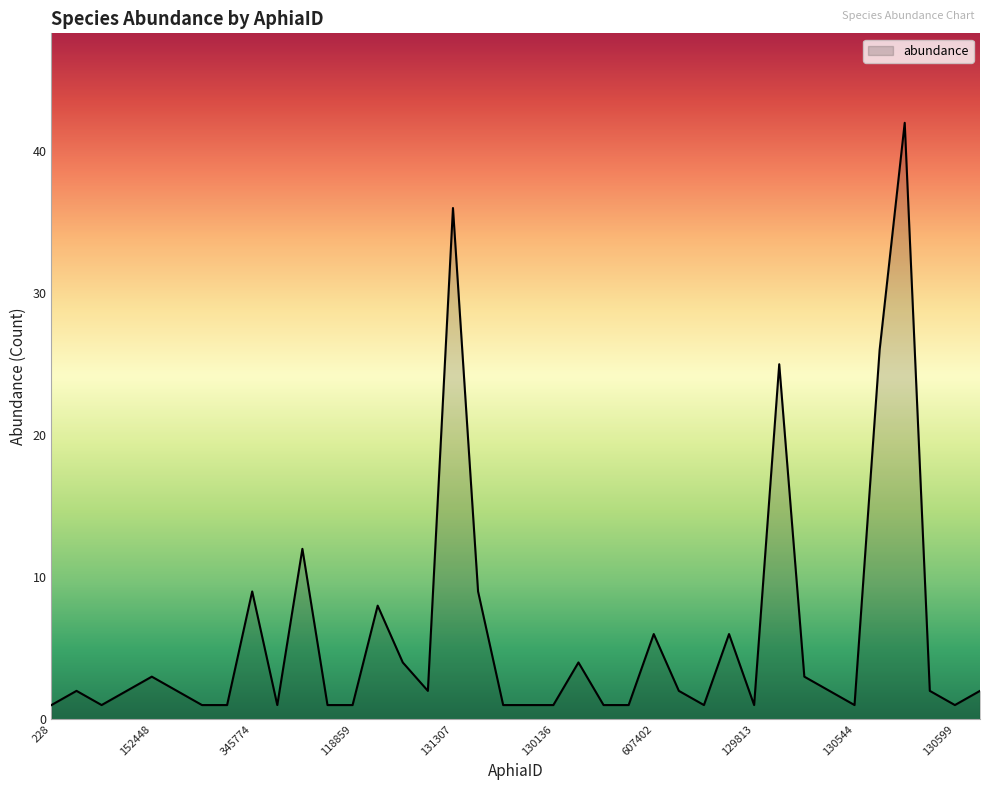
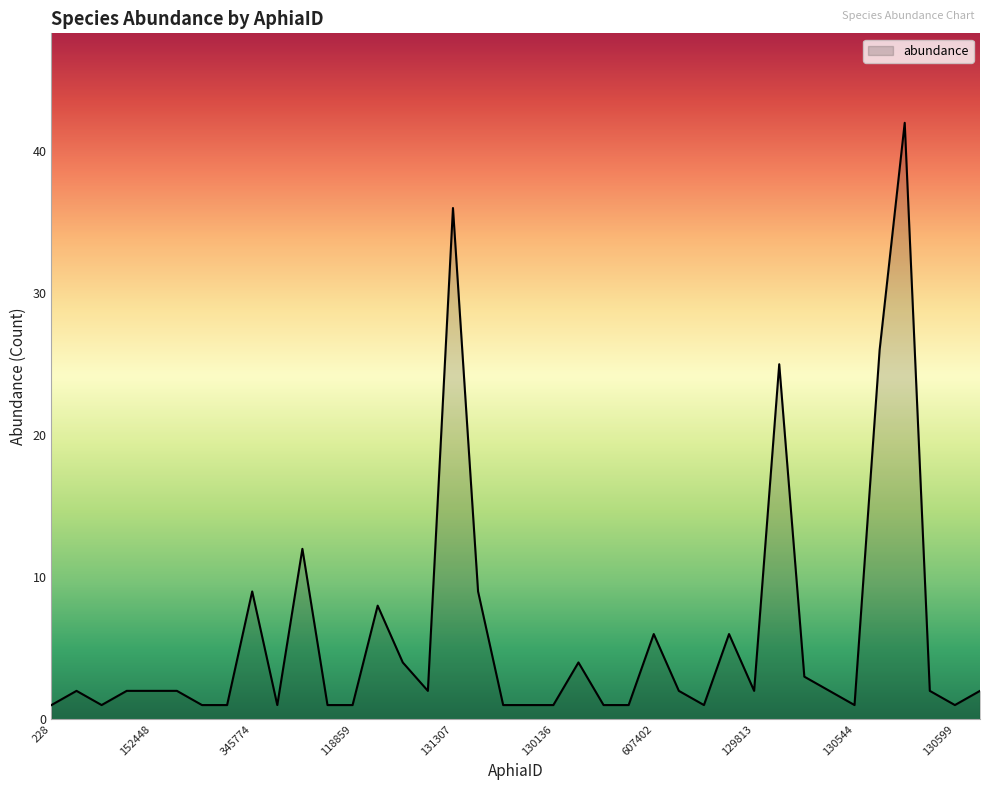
  {
    "228": 1,
-   "152448": 3,
+   "152448": 2,
    "345774": 9,
    "118859": 1,
    "131307": 36,
    "130136": 1,
    "607402": 6,
-   "129813": 1,
+   "129813": 2,
    "130544": 1,
    "130599": 1
  }
